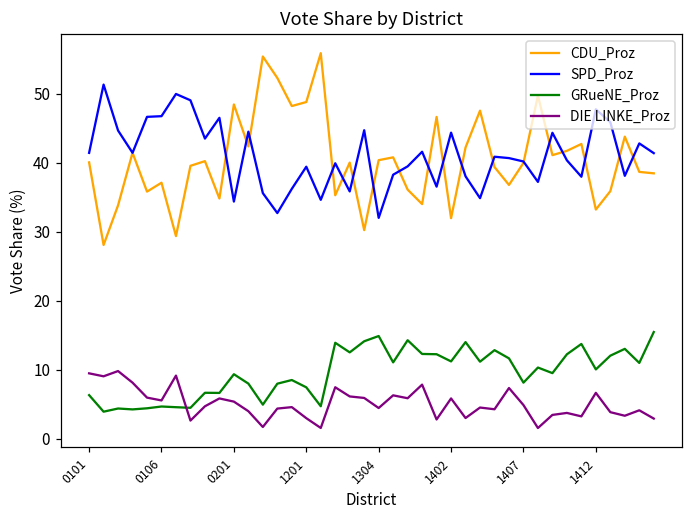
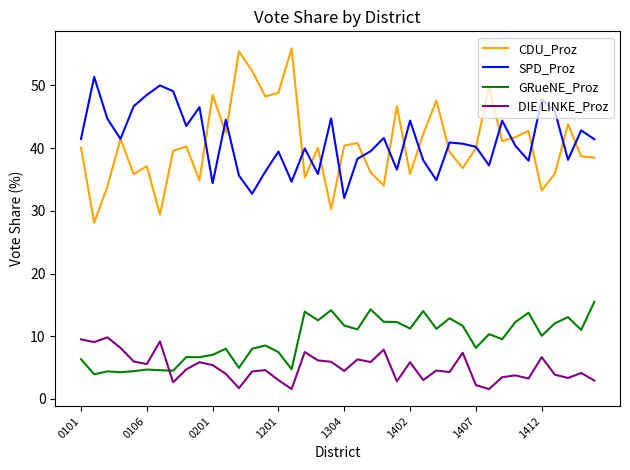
  {
    "CDU_Proz": {
      "0101": 40,
      "0106": 37,
      "0201": 48,
      "1201": 49,
      "1304": 40,
-     "1402": 32,
+     "1402": 36,
      "1412": 33
    },
    "SPD_Proz": {
      "0101": 41,
-     "0106": 47,
+     "0106": 48,
      "0201": 34,
      "1201": 39,
      "1304": 32,
      "1402": 44
    },
    "GRueNE_Proz": {
      "0101": 6,
      "0106": 5,
-     "0201": 9,
+     "0201": 7,
      "1201": 7,
-     "1304": 15,
+     "1304": 12,
      "1402": 11,
      "1407": 8,
      "1412": 10
    },
    "DIE LINKE_Proz": {
      "0101": 9,
      "0106": 6,
      "0201": 5,
      "1201": 3,
      "1304": 4,
      "1402": 6,
-     "1407": 5,
+     "1407": 2,
      "1412": 7
    }
  }
